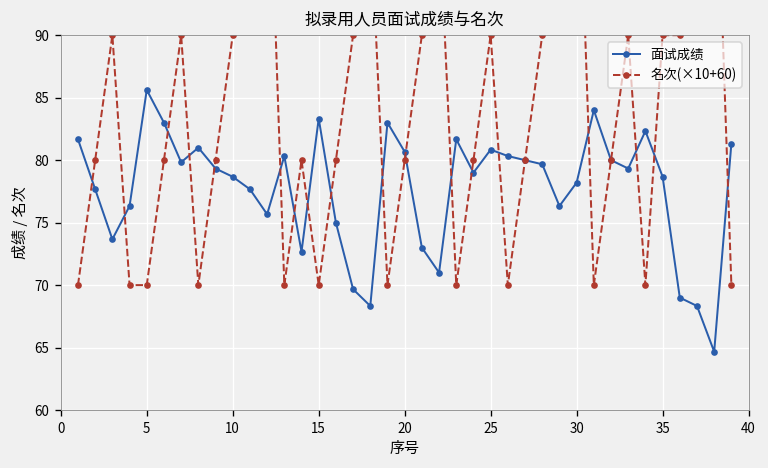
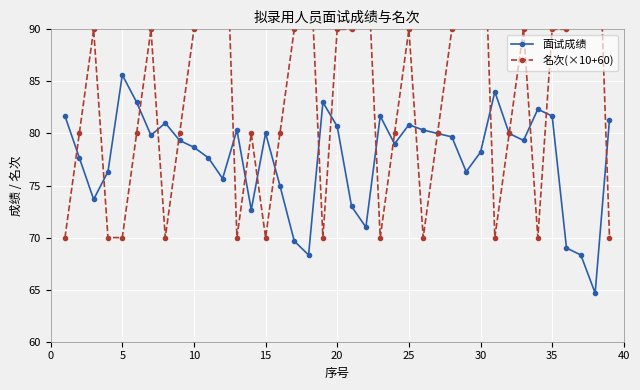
  {
    "面试成绩": {
      "5": 85.6,
      "10": 78.7,
-     "15": 83.3,
+     "15": 80.0,
      "20": 80.7,
      "25": 80.8,
      "30": 78.2,
-     "35": 78.7
+     "35": 81.7
    },
    "名次(×10+60)": {
      "5": 70.0,
      "10": 90.0,
      "15": 70.0,
-     "20": 80.0,
+     "20": 90.0,
      "25": 90.0,
      "35": 90.0
    }
  }
